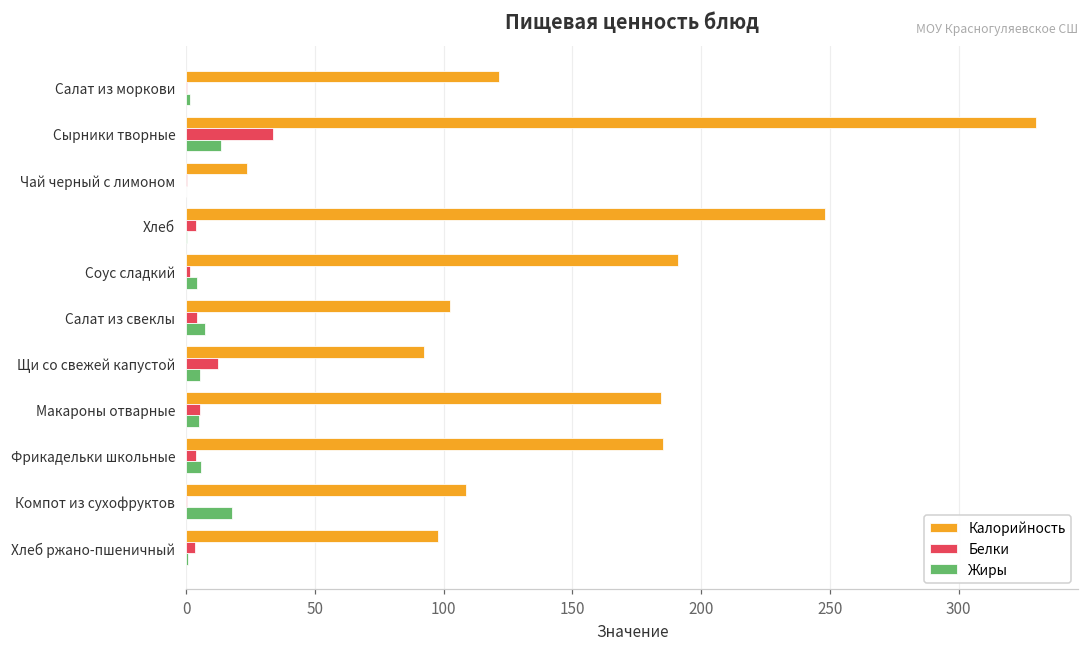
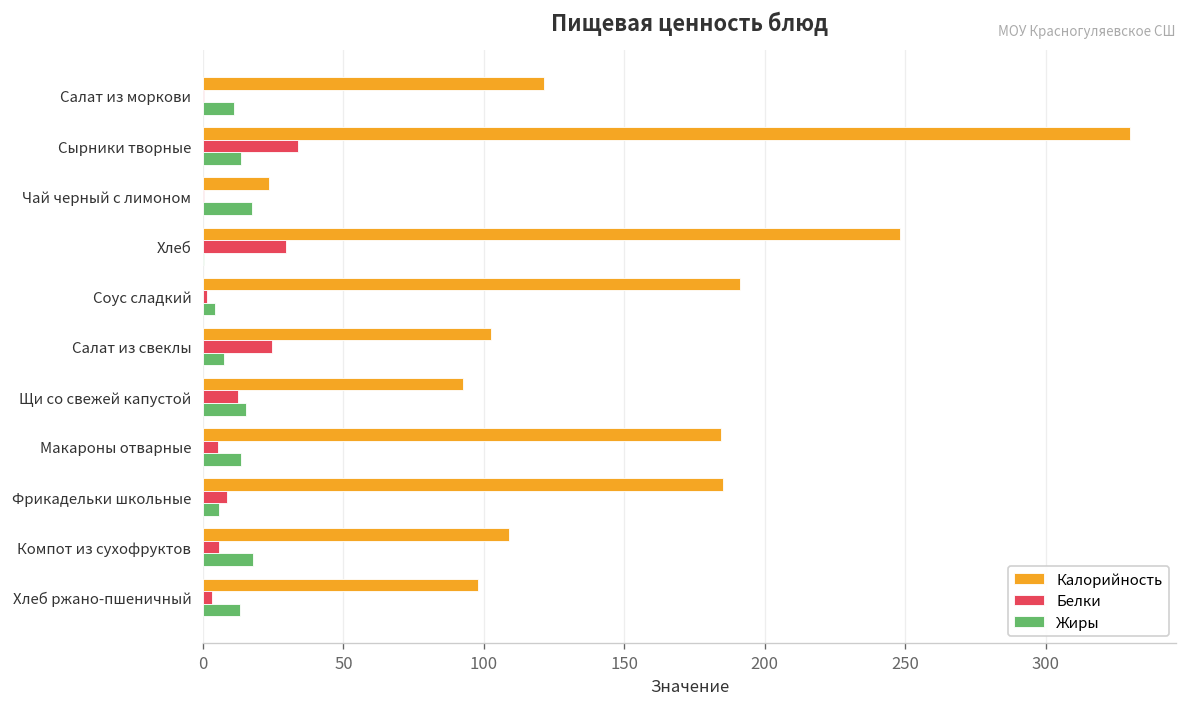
  {
    "Калорийность": {
      "Салат из моркови": 121,
      "Сырники творные": 330,
      "Чай черный с лимоном": 24,
      "Хлеб": 248,
      "Соус сладкий": 191,
      "Салат из свеклы": 103,
      "Щи со свежей капустой": 93,
      "Макароны отварные": 185,
      "Фрикадельки школьные": 185,
      "Компот из сухофруктов": 109,
      "Хлеб ржано-пшеничный": 98
    },
    "Белки": {
      "Сырники творные": 34,
-     "Хлеб": 4,
+     "Хлеб": 30,
      "Соус сладкий": 2,
-     "Салат из свеклы": 4,
+     "Салат из свеклы": 25,
      "Щи со свежей капустой": 12,
      "Макароны отварные": 5,
-     "Фрикадельки школьные": 4,
-     "Компот из сухофруктов": 0,
+     "Фрикадельки школьные": 9,
+     "Компот из сухофруктов": 6,
      "Хлеб ржано-пшеничный": 3
    },
    "Жиры": {
-     "Салат из моркови": 2,
+     "Салат из моркови": 11,
      "Сырники творные": 13,
-     "Чай черный с лимоном": 0,
+     "Чай черный с лимоном": 18,
      "Соус сладкий": 4,
      "Салат из свеклы": 8,
-     "Щи со свежей капустой": 5,
-     "Макароны отварные": 5,
+     "Щи со свежей капустой": 15,
+     "Макароны отварные": 14,
      "Фрикадельки школьные": 6,
      "Компот из сухофруктов": 18,
-     "Хлеб ржано-пшеничный": 1
+     "Хлеб ржано-пшеничный": 13
    }
  }
